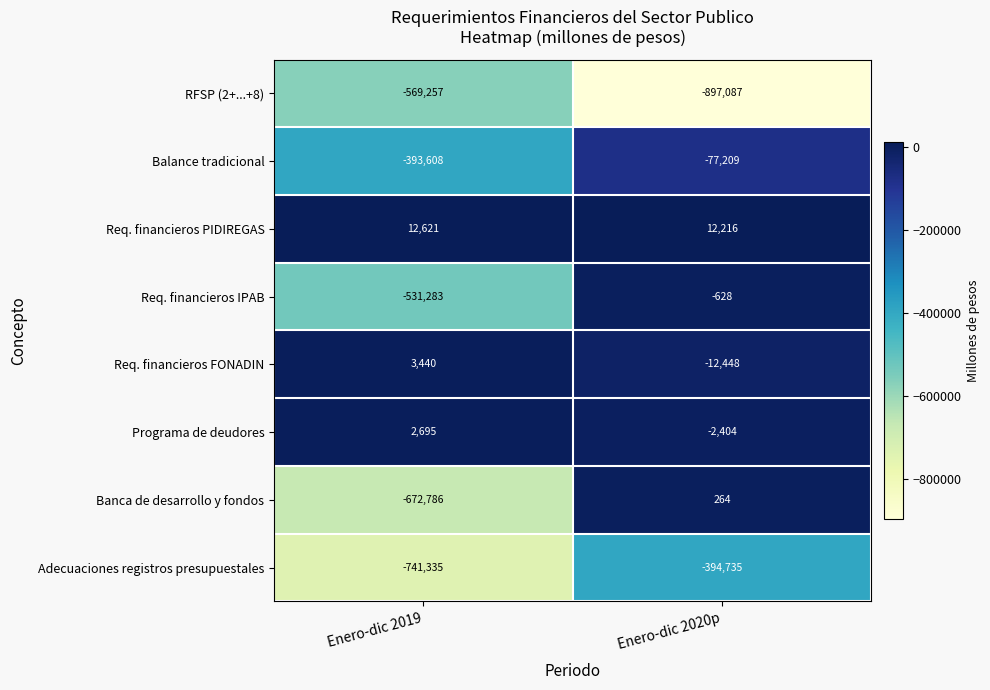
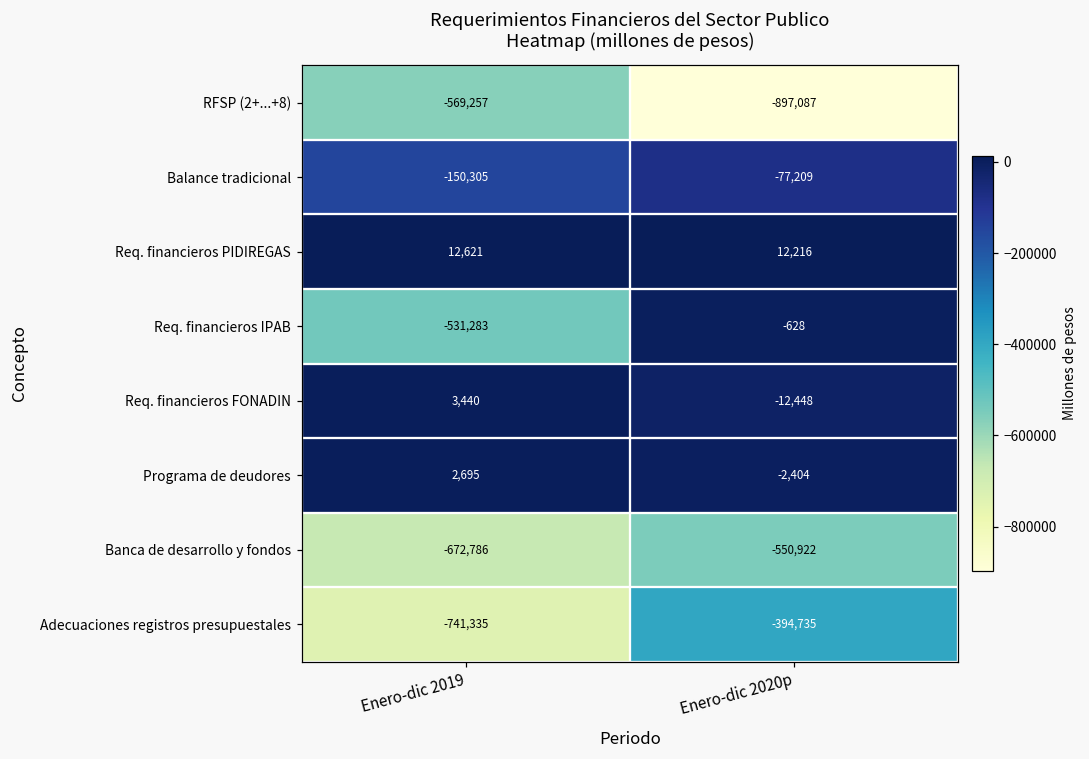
  {
    "RFSP (2+...+8)": {
      "Enero-dic 2019": "-569,257",
      "Enero-dic 2020p": "-897,087"
    },
    "Balance tradicional": {
-     "Enero-dic 2019": "-393,608",
+     "Enero-dic 2019": "-150,305",
      "Enero-dic 2020p": "-77,209"
    },
    "Req. financieros PIDIREGAS": {
      "Enero-dic 2019": "12,621",
      "Enero-dic 2020p": "12,216"
    },
    "Req. financieros IPAB": {
      "Enero-dic 2019": "-531,283",
      "Enero-dic 2020p": "-628"
    },
    "Req. financieros FONADIN": {
      "Enero-dic 2019": "3,440",
      "Enero-dic 2020p": "-12,448"
    },
    "Programa de deudores": {
      "Enero-dic 2019": "2,695",
      "Enero-dic 2020p": "-2,404"
    },
    "Banca de desarrollo y fondos": {
      "Enero-dic 2019": "-672,786",
-     "Enero-dic 2020p": "264"
+     "Enero-dic 2020p": "-550,922"
    },
    "Adecuaciones registros presupuestales": {
      "Enero-dic 2019": "-741,335",
      "Enero-dic 2020p": "-394,735"
    }
  }
